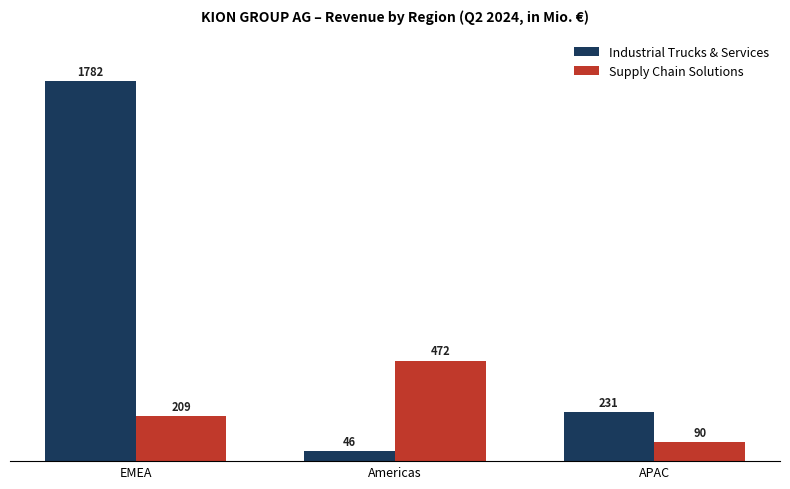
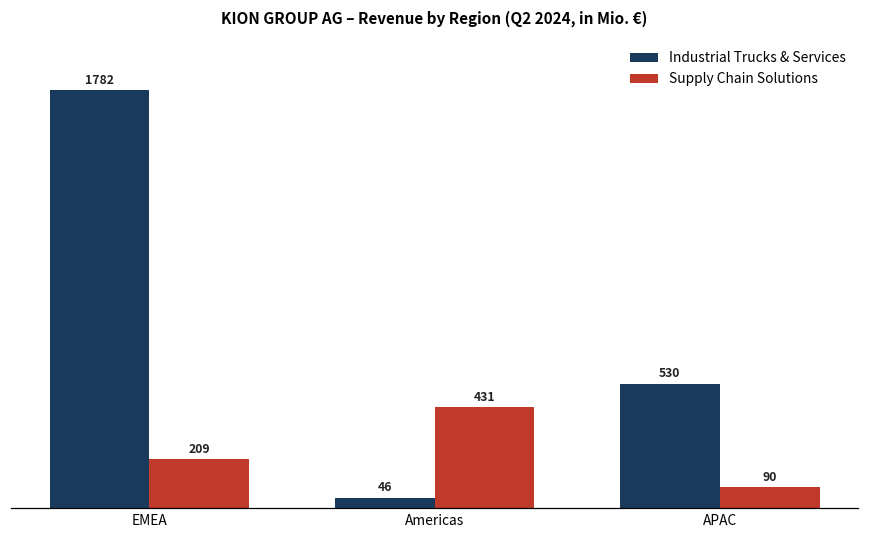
  {
    "Industrial Trucks & Services": {
      "EMEA": 1782,
      "Americas": 46,
-     "APAC": 231
+     "APAC": 530
    },
    "Supply Chain Solutions": {
      "EMEA": 209,
-     "Americas": 472,
+     "Americas": 431,
      "APAC": 90
    }
  }
